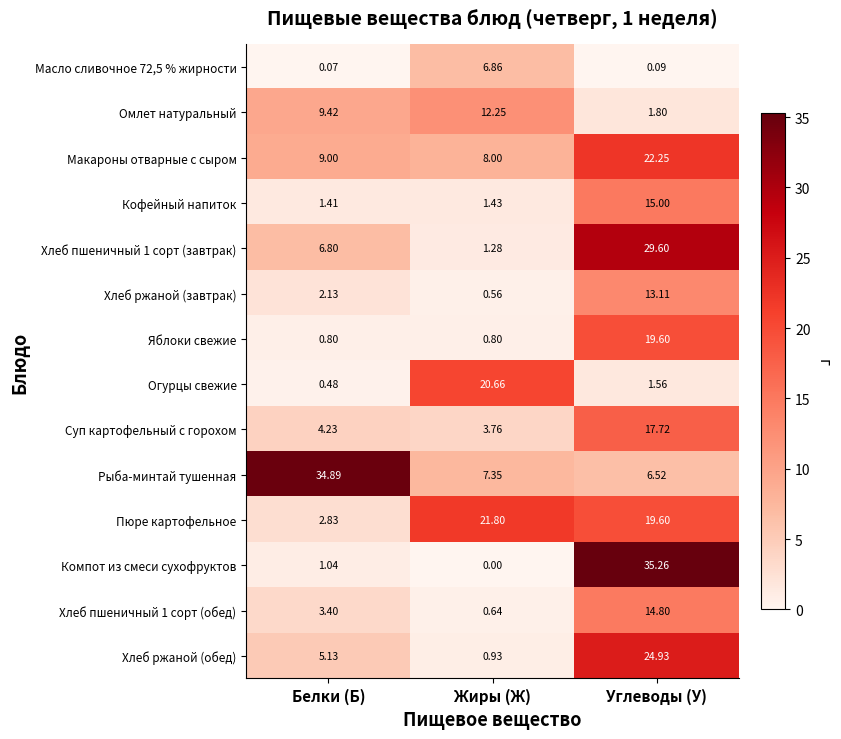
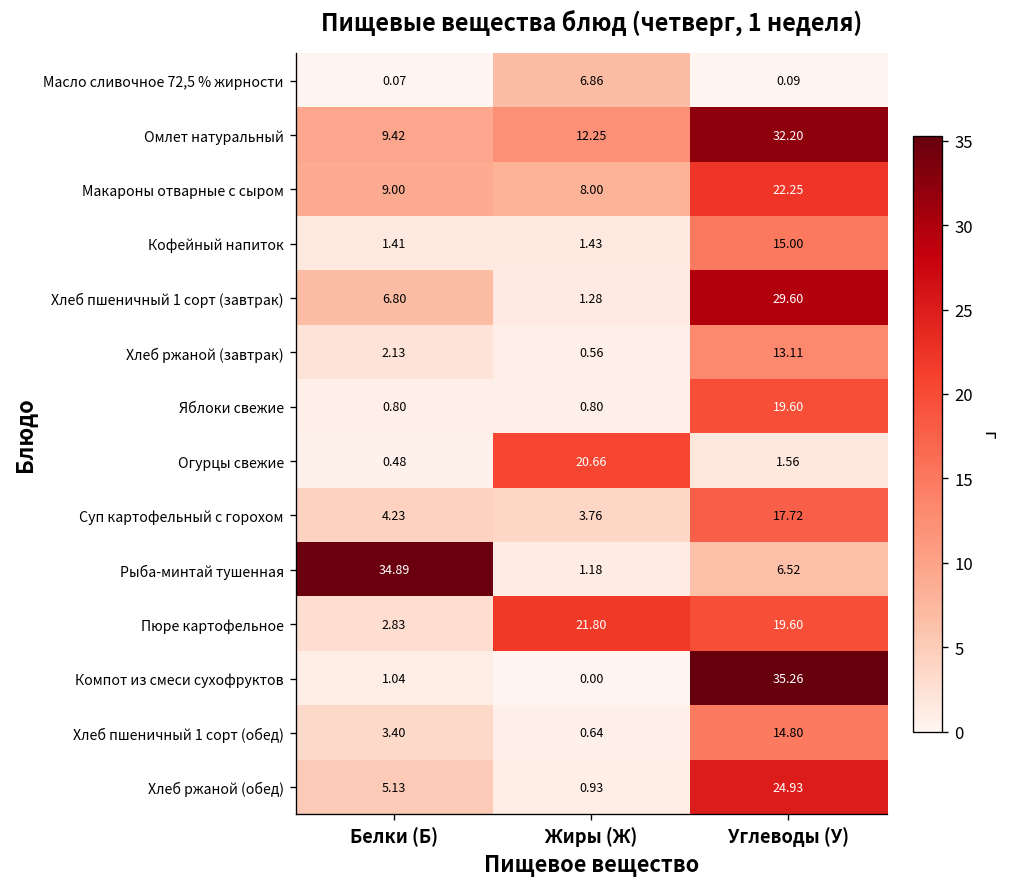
  {
    "Масло сливочное 72,5 % жирности": {
      "Белки (Б)": 0.07,
      "Жиры (Ж)": 6.86,
      "Углеводы (У)": 0.09
    },
    "Омлет натуральный": {
      "Белки (Б)": 9.42,
      "Жиры (Ж)": 12.25,
-     "Углеводы (У)": 1.80
+     "Углеводы (У)": 32.20
    },
    "Макароны отварные с сыром": {
      "Белки (Б)": 9.00,
      "Жиры (Ж)": 8.00,
      "Углеводы (У)": 22.25
    },
    "Кофейный напиток": {
      "Белки (Б)": 1.41,
      "Жиры (Ж)": 1.43,
      "Углеводы (У)": 15.00
    },
    "Хлеб пшеничный 1 сорт (завтрак)": {
      "Белки (Б)": 6.80,
      "Жиры (Ж)": 1.28,
      "Углеводы (У)": 29.60
    },
    "Хлеб ржаной (завтрак)": {
      "Белки (Б)": 2.13,
      "Жиры (Ж)": 0.56,
      "Углеводы (У)": 13.11
    },
    "Яблоки свежие": {
      "Белки (Б)": 0.80,
      "Жиры (Ж)": 0.80,
      "Углеводы (У)": 19.60
    },
    "Огурцы свежие": {
      "Белки (Б)": 0.48,
      "Жиры (Ж)": 20.66,
      "Углеводы (У)": 1.56
    },
    "Суп картофельный с горохом": {
      "Белки (Б)": 4.23,
      "Жиры (Ж)": 3.76,
      "Углеводы (У)": 17.72
    },
    "Рыба-минтай тушенная": {
      "Белки (Б)": 34.89,
-     "Жиры (Ж)": 7.35,
+     "Жиры (Ж)": 1.18,
      "Углеводы (У)": 6.52
    },
    "Пюре картофельное": {
      "Белки (Б)": 2.83,
      "Жиры (Ж)": 21.80,
      "Углеводы (У)": 19.60
    },
    "Компот из смеси сухофруктов": {
      "Белки (Б)": 1.04,
      "Жиры (Ж)": 0.00,
      "Углеводы (У)": 35.26
    },
    "Хлеб пшеничный 1 сорт (обед)": {
      "Белки (Б)": 3.40,
      "Жиры (Ж)": 0.64,
      "Углеводы (У)": 14.80
    },
    "Хлеб ржаной (обед)": {
      "Белки (Б)": 5.13,
      "Жиры (Ж)": 0.93,
      "Углеводы (У)": 24.93
    }
  }
